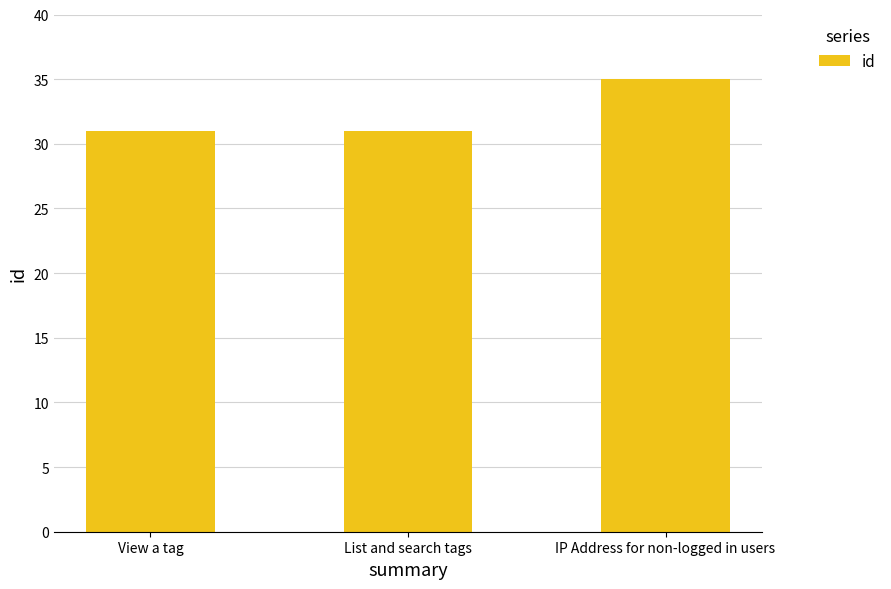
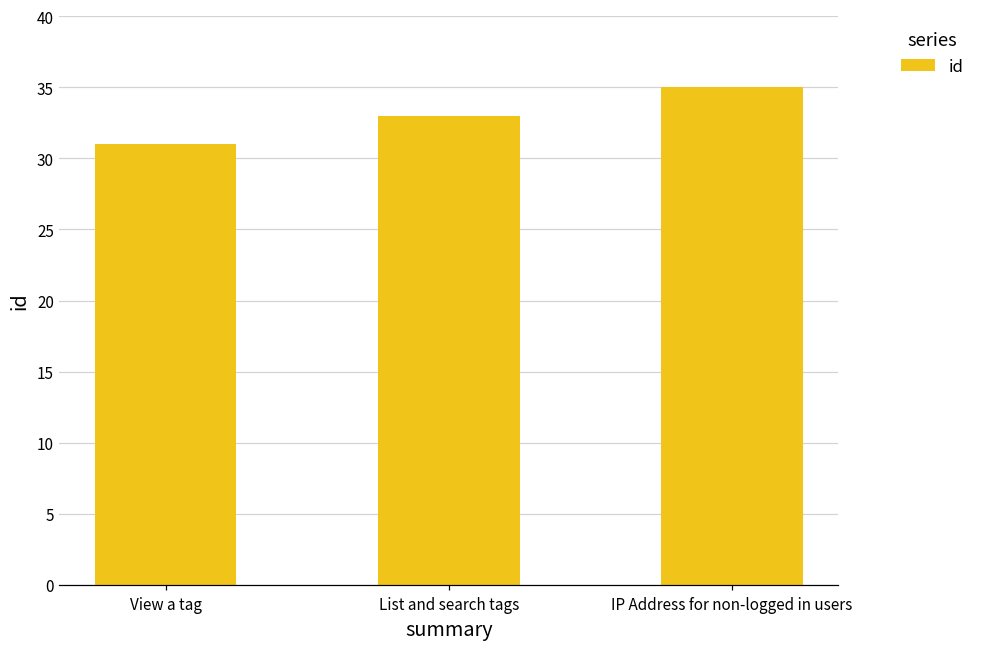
  {
    "View a tag": 31,
-   "List and search tags": 31,
+   "List and search tags": 33,
    "IP Address for non-logged in users": 35
  }
